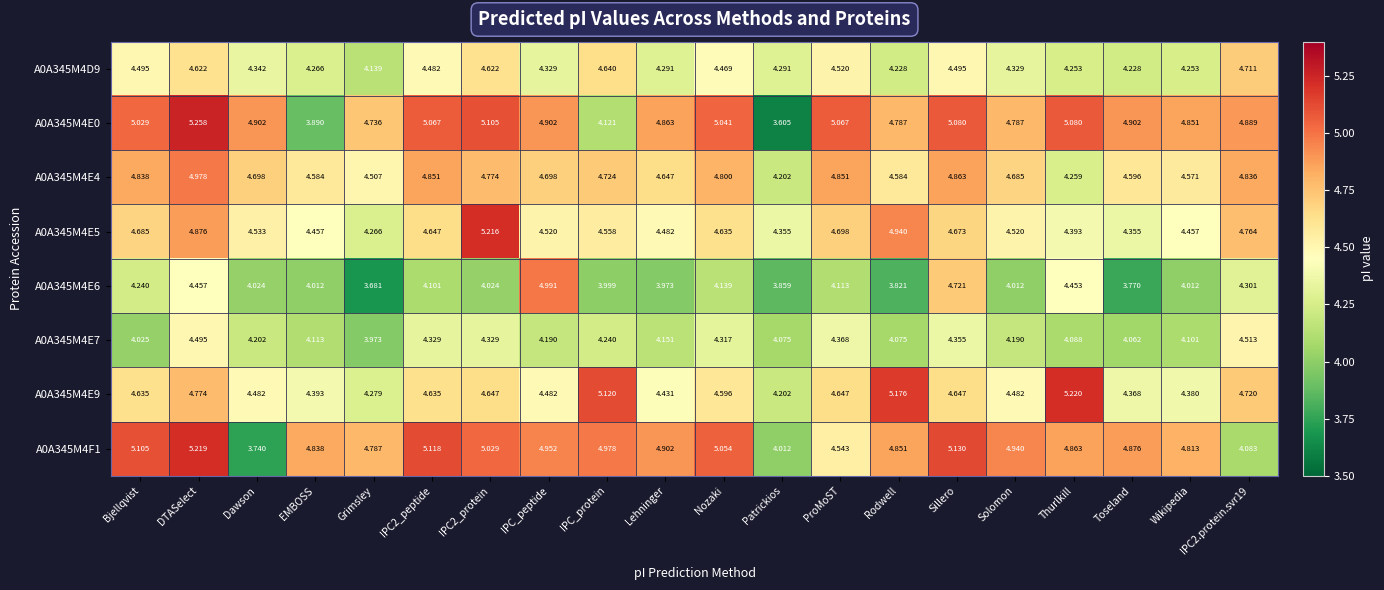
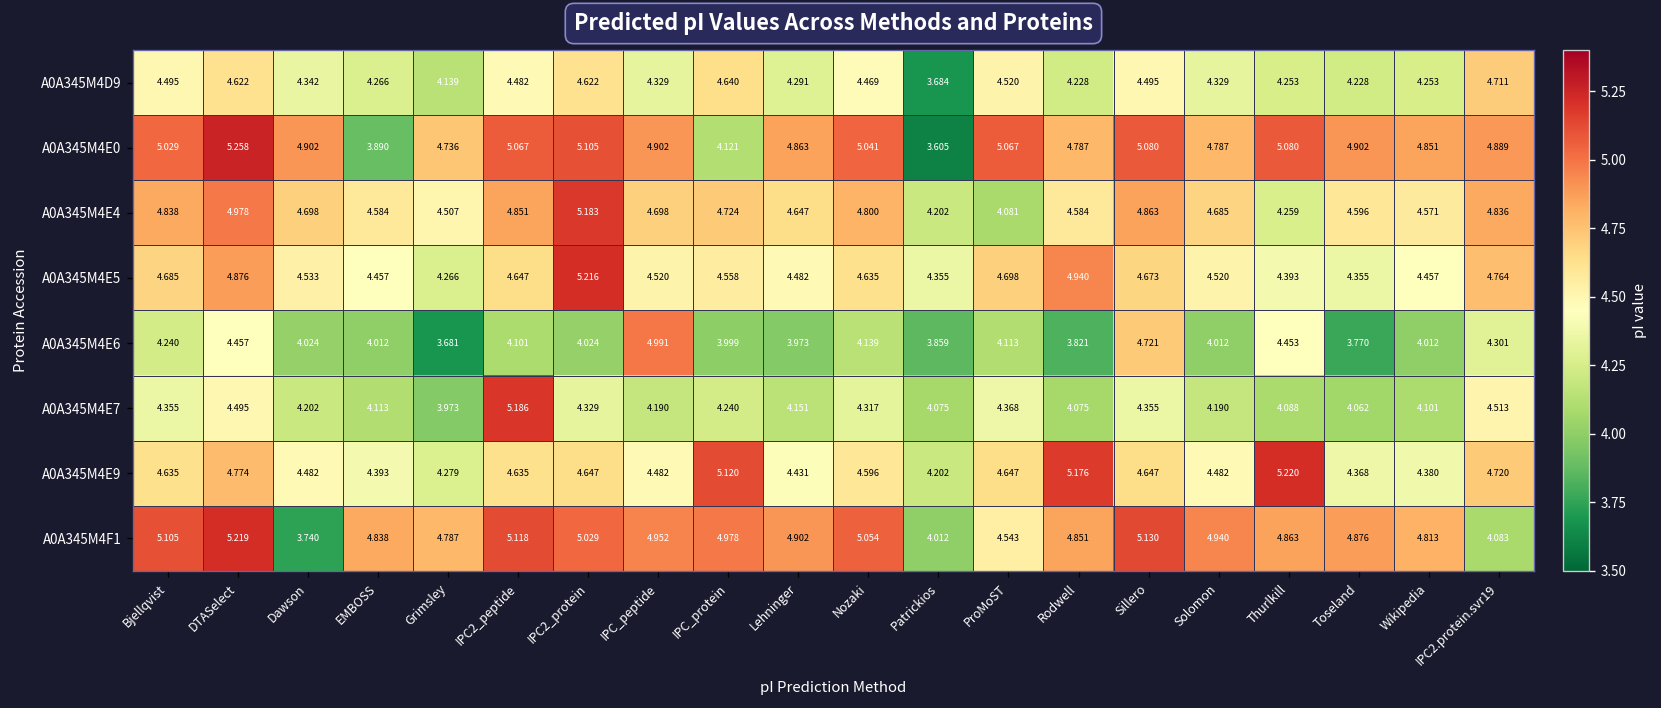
  {
    "A0A345M4D9": {
      "Bjellqvist": 4.495,
      "DTASelect": 4.622,
      "Dawson": 4.342,
      "EMBOSS": 4.266,
      "Grimsley": 4.139,
      "IPC2_peptide": 4.482,
      "IPC2_protein": 4.622,
      "IPC_peptide": 4.329,
      "IPC_protein": 4.640,
      "Lehninger": 4.291,
      "Nozaki": 4.469,
-     "Patrickios": 4.291,
+     "Patrickios": 3.684,
      "ProMoST": 4.520,
      "Rodwell": 4.228,
      "Sillero": 4.495,
      "Solomon": 4.329,
      "Thurlkill": 4.253,
      "Toseland": 4.228,
      "Wikipedia": 4.253,
      "IPC2.protein.svr19": 4.711
    },
    "A0A345M4E0": {
      "Bjellqvist": 5.029,
      "DTASelect": 5.258,
      "Dawson": 4.902,
      "EMBOSS": 3.890,
      "Grimsley": 4.736,
      "IPC2_peptide": 5.067,
      "IPC2_protein": 5.105,
      "IPC_peptide": 4.902,
      "IPC_protein": 4.121,
      "Lehninger": 4.863,
      "Nozaki": 5.041,
      "Patrickios": 3.605,
      "ProMoST": 5.067,
      "Rodwell": 4.787,
      "Sillero": 5.080,
      "Solomon": 4.787,
      "Thurlkill": 5.080,
      "Toseland": 4.902,
      "Wikipedia": 4.851,
      "IPC2.protein.svr19": 4.889
    },
    "A0A345M4E4": {
      "Bjellqvist": 4.838,
      "DTASelect": 4.978,
      "Dawson": 4.698,
      "EMBOSS": 4.584,
      "Grimsley": 4.507,
      "IPC2_peptide": 4.851,
-     "IPC2_protein": 4.774,
+     "IPC2_protein": 5.183,
      "IPC_peptide": 4.698,
      "IPC_protein": 4.724,
      "Lehninger": 4.647,
      "Nozaki": 4.800,
      "Patrickios": 4.202,
-     "ProMoST": 4.851,
+     "ProMoST": 4.081,
      "Rodwell": 4.584,
      "Sillero": 4.863,
      "Solomon": 4.685,
      "Thurlkill": 4.259,
      "Toseland": 4.596,
      "Wikipedia": 4.571,
      "IPC2.protein.svr19": 4.836
    },
    "A0A345M4E5": {
      "Bjellqvist": 4.685,
      "DTASelect": 4.876,
      "Dawson": 4.533,
      "EMBOSS": 4.457,
      "Grimsley": 4.266,
      "IPC2_peptide": 4.647,
      "IPC2_protein": 5.216,
      "IPC_peptide": 4.520,
      "IPC_protein": 4.558,
      "Lehninger": 4.482,
      "Nozaki": 4.635,
      "Patrickios": 4.355,
      "ProMoST": 4.698,
      "Rodwell": 4.940,
      "Sillero": 4.673,
      "Solomon": 4.520,
      "Thurlkill": 4.393,
      "Toseland": 4.355,
      "Wikipedia": 4.457,
      "IPC2.protein.svr19": 4.764
    },
    "A0A345M4E6": {
      "Bjellqvist": 4.240,
      "DTASelect": 4.457,
      "Dawson": 4.024,
      "EMBOSS": 4.012,
      "Grimsley": 3.681,
      "IPC2_peptide": 4.101,
      "IPC2_protein": 4.024,
      "IPC_peptide": 4.991,
      "IPC_protein": 3.999,
      "Lehninger": 3.973,
      "Nozaki": 4.139,
      "Patrickios": 3.859,
      "ProMoST": 4.113,
      "Rodwell": 3.821,
      "Sillero": 4.721,
      "Solomon": 4.012,
      "Thurlkill": 4.453,
      "Toseland": 3.770,
      "Wikipedia": 4.012,
      "IPC2.protein.svr19": 4.301
    },
    "A0A345M4E7": {
-     "Bjellqvist": 4.025,
+     "Bjellqvist": 4.355,
      "DTASelect": 4.495,
      "Dawson": 4.202,
      "EMBOSS": 4.113,
      "Grimsley": 3.973,
-     "IPC2_peptide": 4.329,
+     "IPC2_peptide": 5.186,
      "IPC2_protein": 4.329,
      "IPC_peptide": 4.190,
      "IPC_protein": 4.240,
      "Lehninger": 4.151,
      "Nozaki": 4.317,
      "Patrickios": 4.075,
      "ProMoST": 4.368,
      "Rodwell": 4.075,
      "Sillero": 4.355,
      "Solomon": 4.190,
      "Thurlkill": 4.088,
      "Toseland": 4.062,
      "Wikipedia": 4.101,
      "IPC2.protein.svr19": 4.513
    },
    "A0A345M4E9": {
      "Bjellqvist": 4.635,
      "DTASelect": 4.774,
      "Dawson": 4.482,
      "EMBOSS": 4.393,
      "Grimsley": 4.279,
      "IPC2_peptide": 4.635,
      "IPC2_protein": 4.647,
      "IPC_peptide": 4.482,
      "IPC_protein": 5.120,
      "Lehninger": 4.431,
      "Nozaki": 4.596,
      "Patrickios": 4.202,
      "ProMoST": 4.647,
      "Rodwell": 5.176,
      "Sillero": 4.647,
      "Solomon": 4.482,
      "Thurlkill": 5.220,
      "Toseland": 4.368,
      "Wikipedia": 4.380,
      "IPC2.protein.svr19": 4.720
    },
    "A0A345M4F1": {
      "Bjellqvist": 5.105,
      "DTASelect": 5.219,
      "Dawson": 3.740,
      "EMBOSS": 4.838,
      "Grimsley": 4.787,
      "IPC2_peptide": 5.118,
      "IPC2_protein": 5.029,
      "IPC_peptide": 4.952,
      "IPC_protein": 4.978,
      "Lehninger": 4.902,
      "Nozaki": 5.054,
      "Patrickios": 4.012,
      "ProMoST": 4.543,
      "Rodwell": 4.851,
      "Sillero": 5.130,
      "Solomon": 4.940,
      "Thurlkill": 4.863,
      "Toseland": 4.876,
      "Wikipedia": 4.813,
      "IPC2.protein.svr19": 4.083
    }
  }
